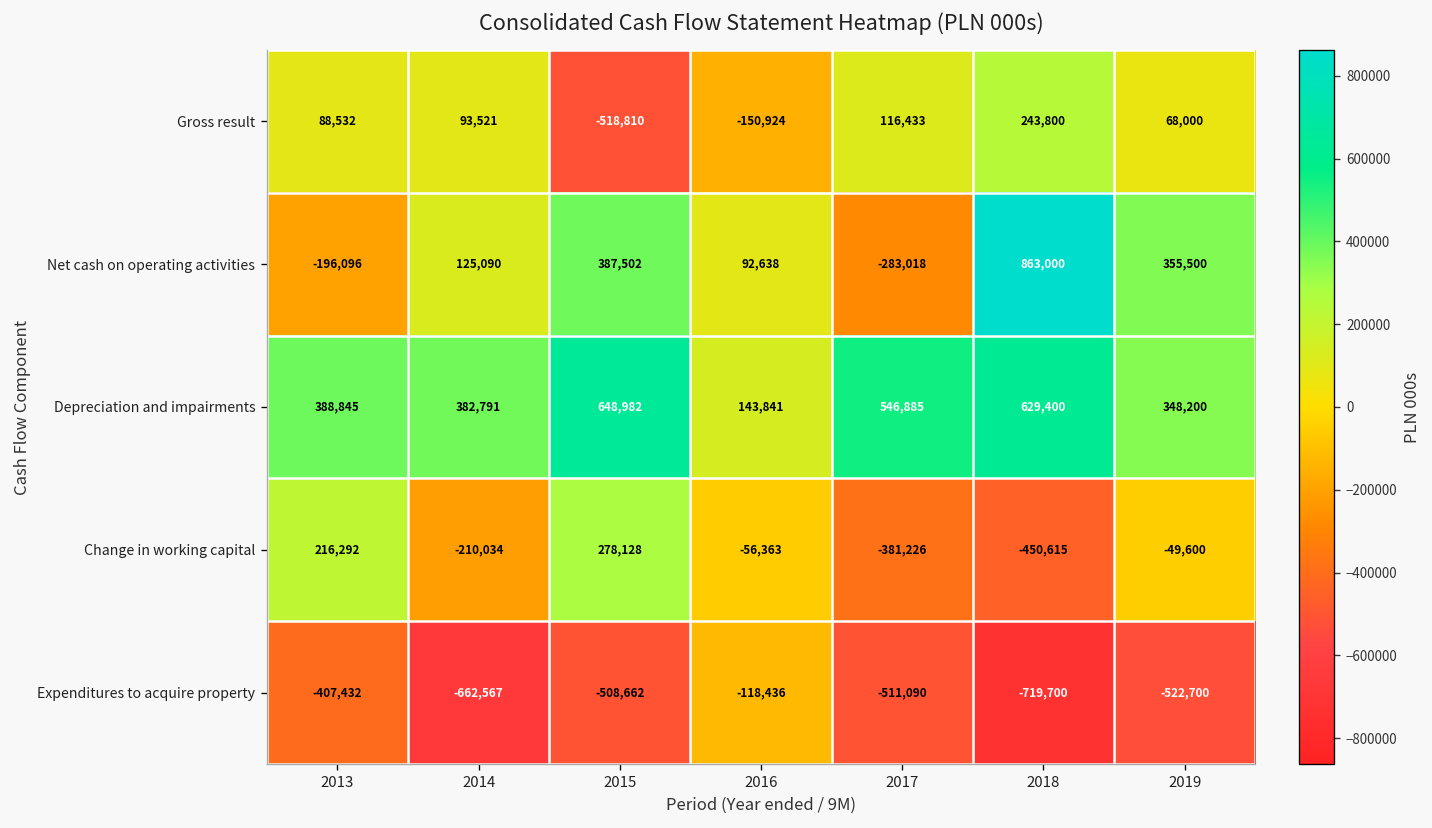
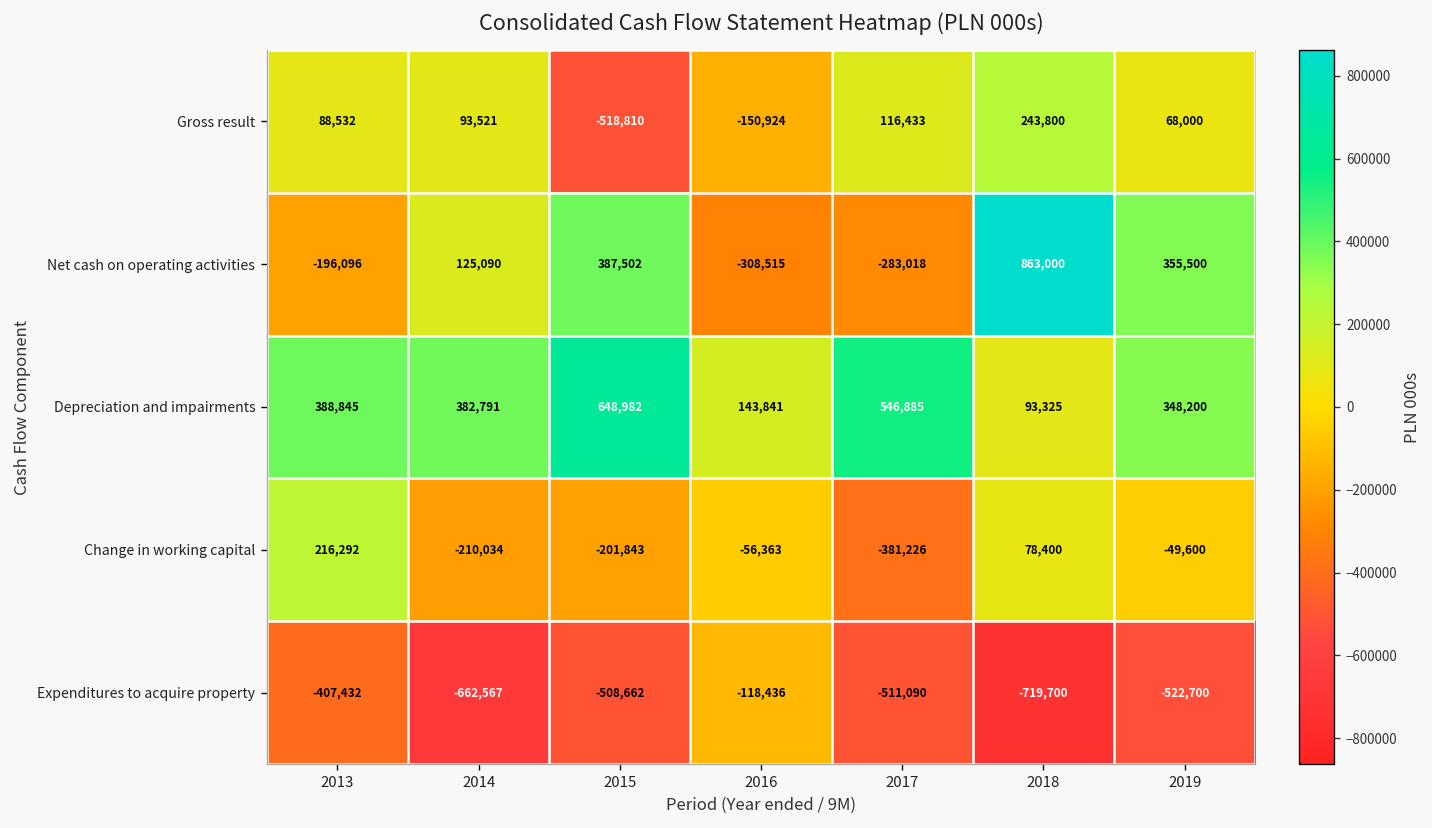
  {
    "Gross result": {
      "2013": "88,532",
      "2014": "93,521",
      "2015": "-518,810",
      "2016": "-150,924",
      "2017": "116,433",
      "2018": "243,800",
      "2019": "68,000"
    },
    "Net cash on operating activities": {
      "2013": "-196,096",
      "2014": "125,090",
      "2015": "387,502",
-     "2016": "92,638",
+     "2016": "-308,515",
      "2017": "-283,018",
      "2018": "863,000",
      "2019": "355,500"
    },
    "Depreciation and impairments": {
      "2013": "388,845",
      "2014": "382,791",
      "2015": "648,982",
      "2016": "143,841",
      "2017": "546,885",
-     "2018": "629,400",
+     "2018": "93,325",
      "2019": "348,200"
    },
    "Change in working capital": {
      "2013": "216,292",
      "2014": "-210,034",
-     "2015": "278,128",
+     "2015": "-201,843",
      "2016": "-56,363",
      "2017": "-381,226",
-     "2018": "-450,615",
+     "2018": "78,400",
      "2019": "-49,600"
    },
    "Expenditures to acquire property": {
      "2013": "-407,432",
      "2014": "-662,567",
      "2015": "-508,662",
      "2016": "-118,436",
      "2017": "-511,090",
      "2018": "-719,700",
      "2019": "-522,700"
    }
  }
